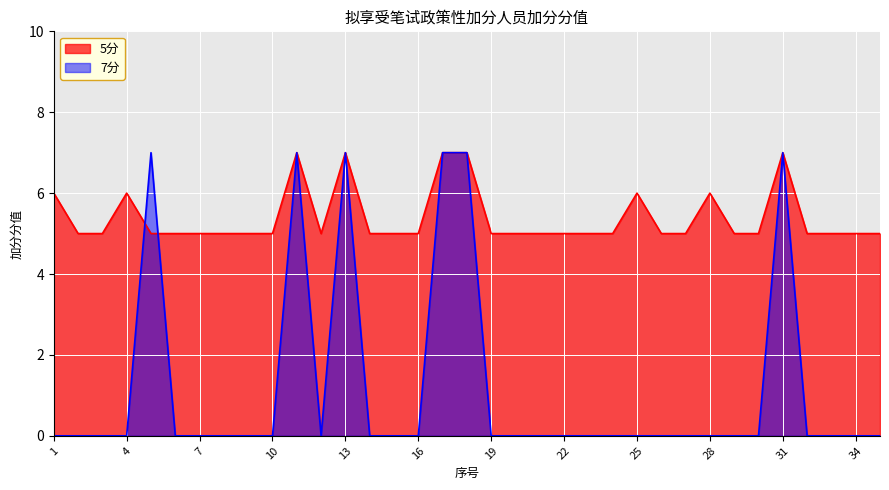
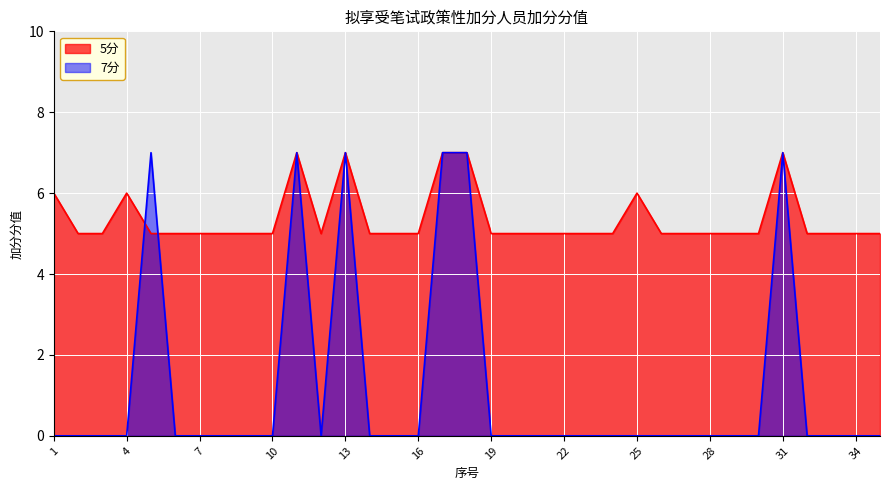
  {
    "5分": {
      "1": 6,
      "4": 6,
      "7": 5,
      "10": 5,
      "16": 5,
      "19": 5,
      "22": 5,
      "25": 6,
-     "28": 6,
+     "28": 5,
      "34": 5
    },
    "7分": {
      "1": 0,
      "4": 0,
      "7": 0,
      "10": 0,
      "16": 0,
      "19": 0,
      "22": 0,
      "25": 0,
      "28": 0,
      "34": 0
    }
  }
